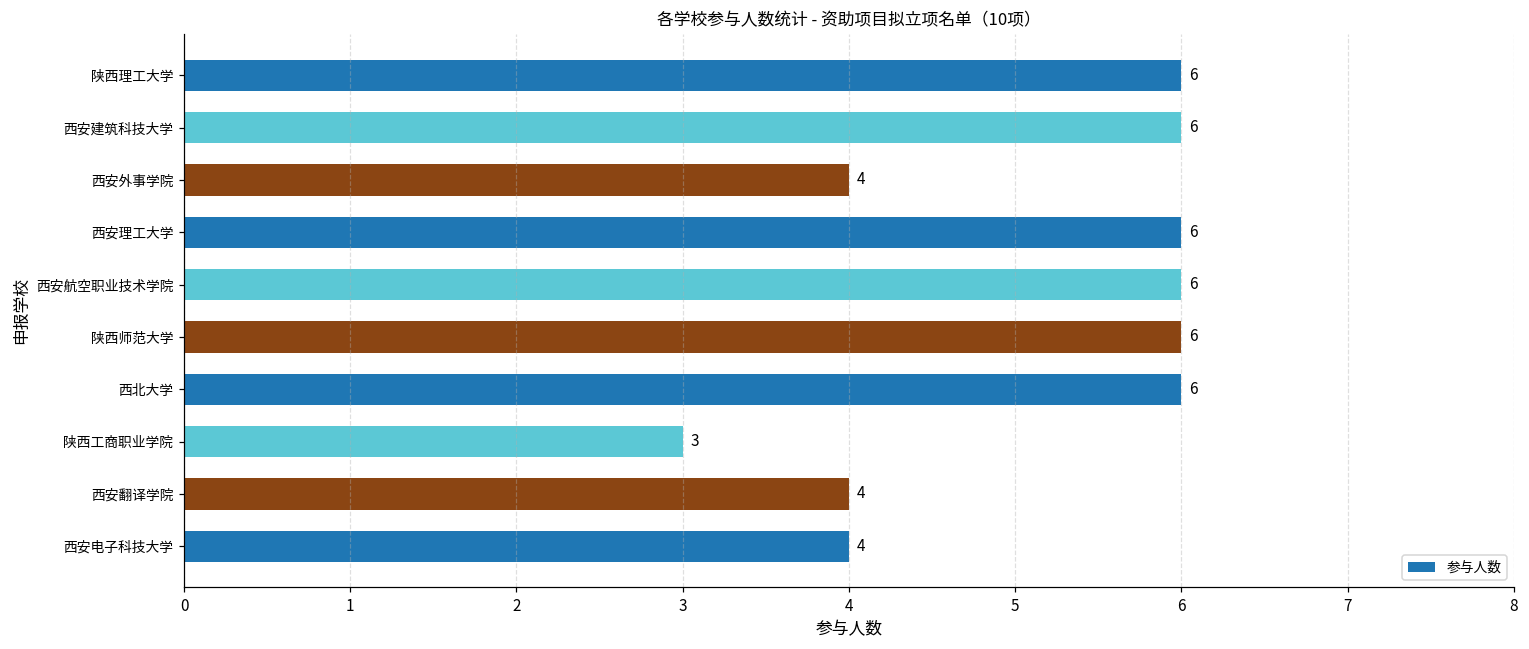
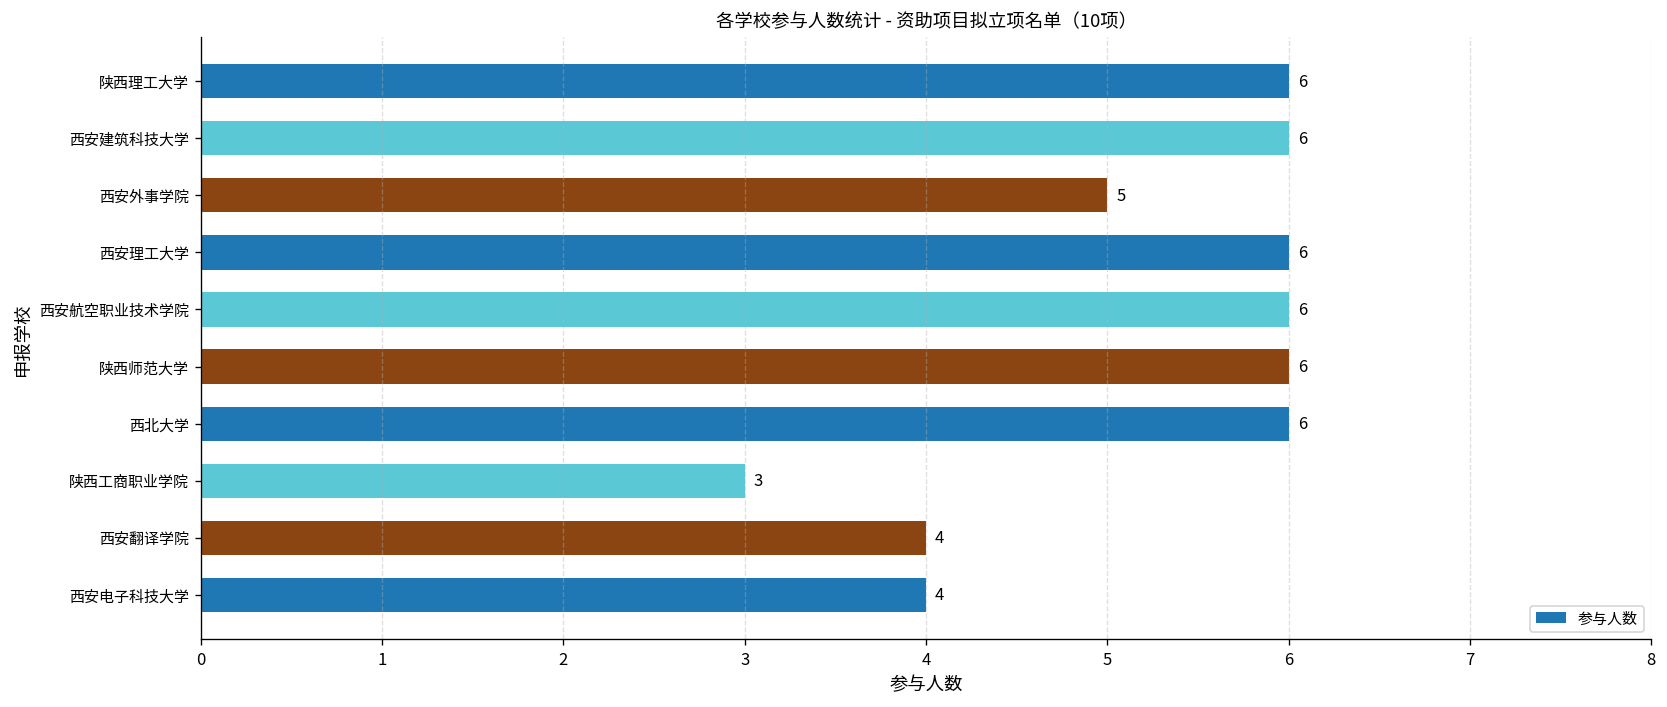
  {
    "陕西理工大学": 6,
    "西安建筑科技大学": 6,
-   "西安外事学院": 4,
+   "西安外事学院": 5,
    "西安理工大学": 6,
    "西安航空职业技术学院": 6,
    "陕西师范大学": 6,
    "西北大学": 6,
    "陕西工商职业学院": 3,
    "西安翻译学院": 4,
    "西安电子科技大学": 4
  }
